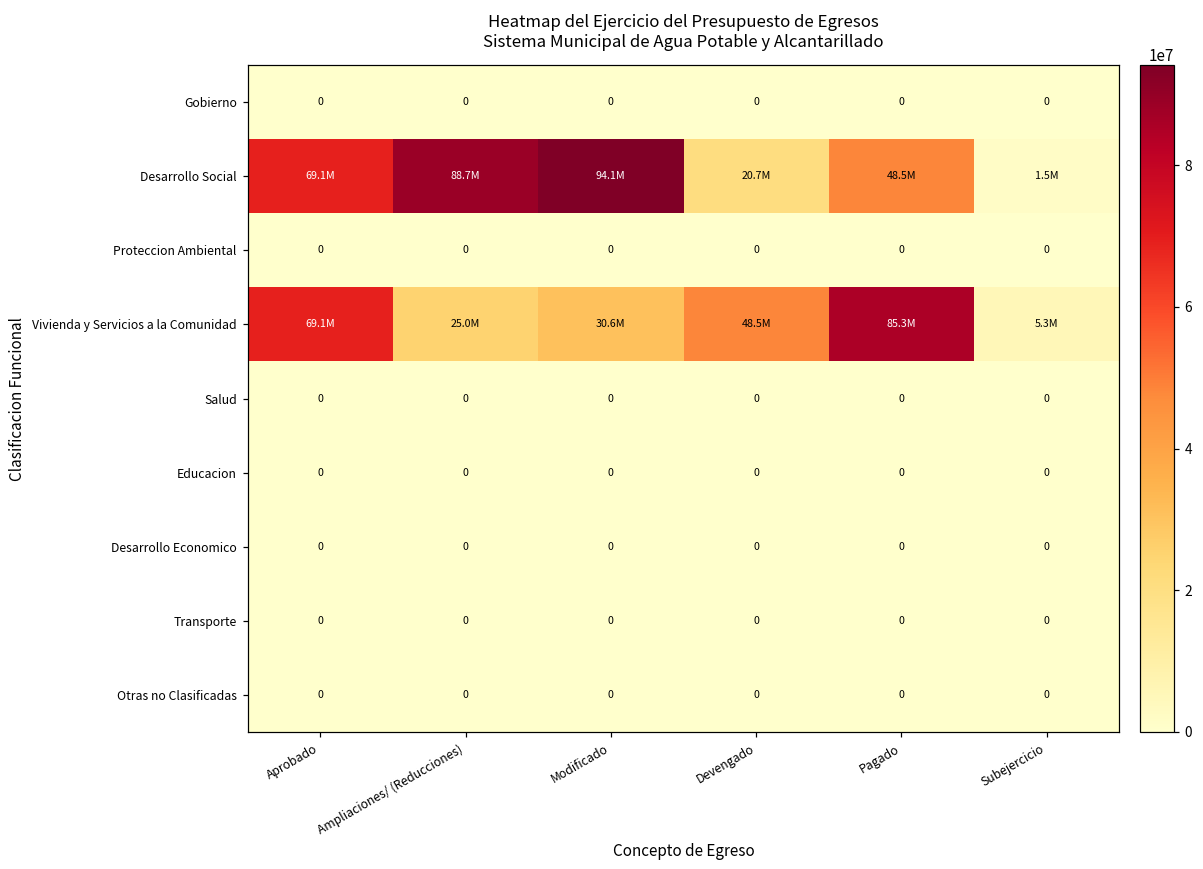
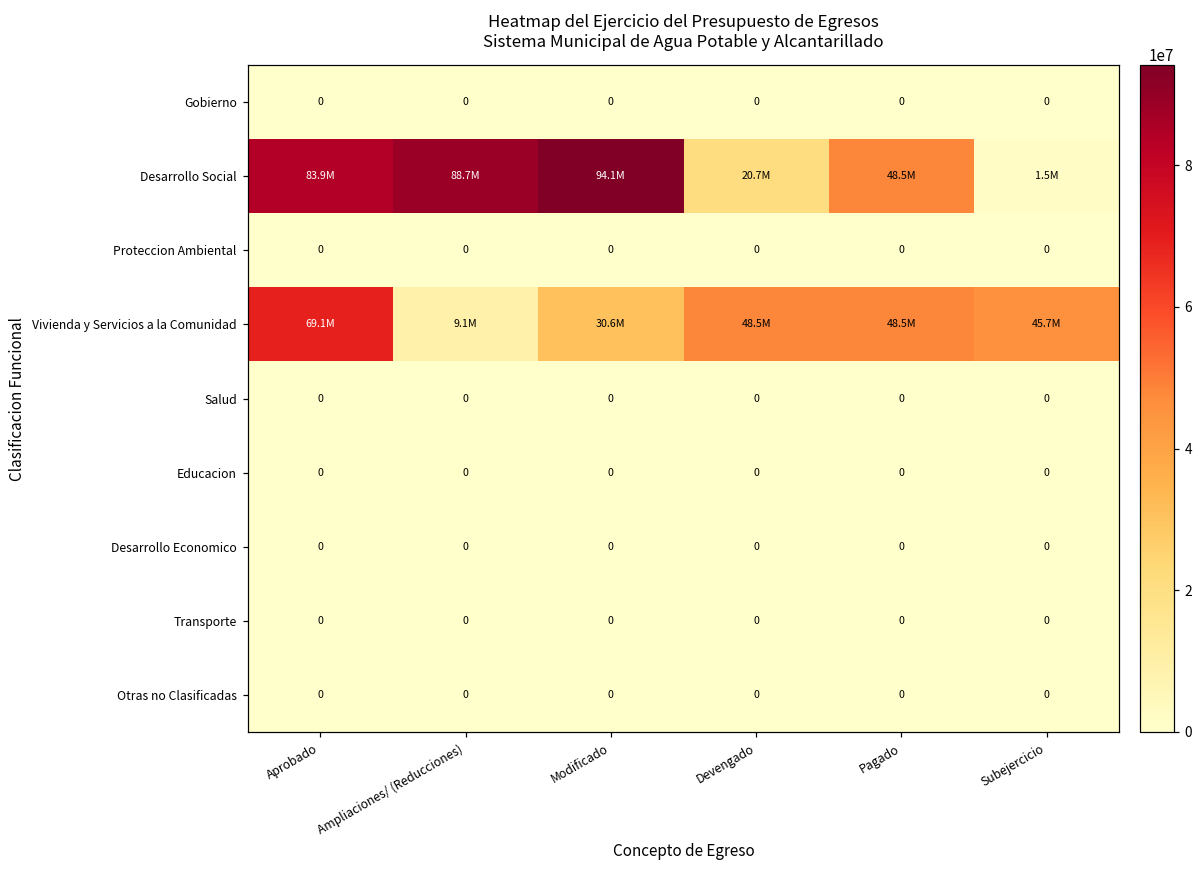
  {
    "Gobierno": {
      "Aprobado": "0",
      "Ampliaciones/ (Reducciones)": "0",
      "Modificado": "0",
      "Devengado": "0",
      "Pagado": "0",
      "Subejercicio": "0"
    },
    "Desarrollo Social": {
-     "Aprobado": "69.1M",
+     "Aprobado": "83.9M",
      "Ampliaciones/ (Reducciones)": "88.7M",
      "Modificado": "94.1M",
      "Devengado": "20.7M",
      "Pagado": "48.5M",
      "Subejercicio": "1.5M"
    },
    "Proteccion Ambiental": {
      "Aprobado": "0",
      "Ampliaciones/ (Reducciones)": "0",
      "Modificado": "0",
      "Devengado": "0",
      "Pagado": "0",
      "Subejercicio": "0"
    },
    "Vivienda y Servicios a la Comunidad": {
      "Aprobado": "69.1M",
-     "Ampliaciones/ (Reducciones)": "25.0M",
+     "Ampliaciones/ (Reducciones)": "9.1M",
      "Modificado": "30.6M",
      "Devengado": "48.5M",
-     "Pagado": "85.3M",
-     "Subejercicio": "5.3M"
+     "Pagado": "48.5M",
+     "Subejercicio": "45.7M"
    },
    "Salud": {
      "Aprobado": "0",
      "Ampliaciones/ (Reducciones)": "0",
      "Modificado": "0",
      "Devengado": "0",
      "Pagado": "0",
      "Subejercicio": "0"
    },
    "Educacion": {
      "Aprobado": "0",
      "Ampliaciones/ (Reducciones)": "0",
      "Modificado": "0",
      "Devengado": "0",
      "Pagado": "0",
      "Subejercicio": "0"
    },
    "Desarrollo Economico": {
      "Aprobado": "0",
      "Ampliaciones/ (Reducciones)": "0",
      "Modificado": "0",
      "Devengado": "0",
      "Pagado": "0",
      "Subejercicio": "0"
    },
    "Transporte": {
      "Aprobado": "0",
      "Ampliaciones/ (Reducciones)": "0",
      "Modificado": "0",
      "Devengado": "0",
      "Pagado": "0",
      "Subejercicio": "0"
    },
    "Otras no Clasificadas": {
      "Aprobado": "0",
      "Ampliaciones/ (Reducciones)": "0",
      "Modificado": "0",
      "Devengado": "0",
      "Pagado": "0",
      "Subejercicio": "0"
    }
  }
